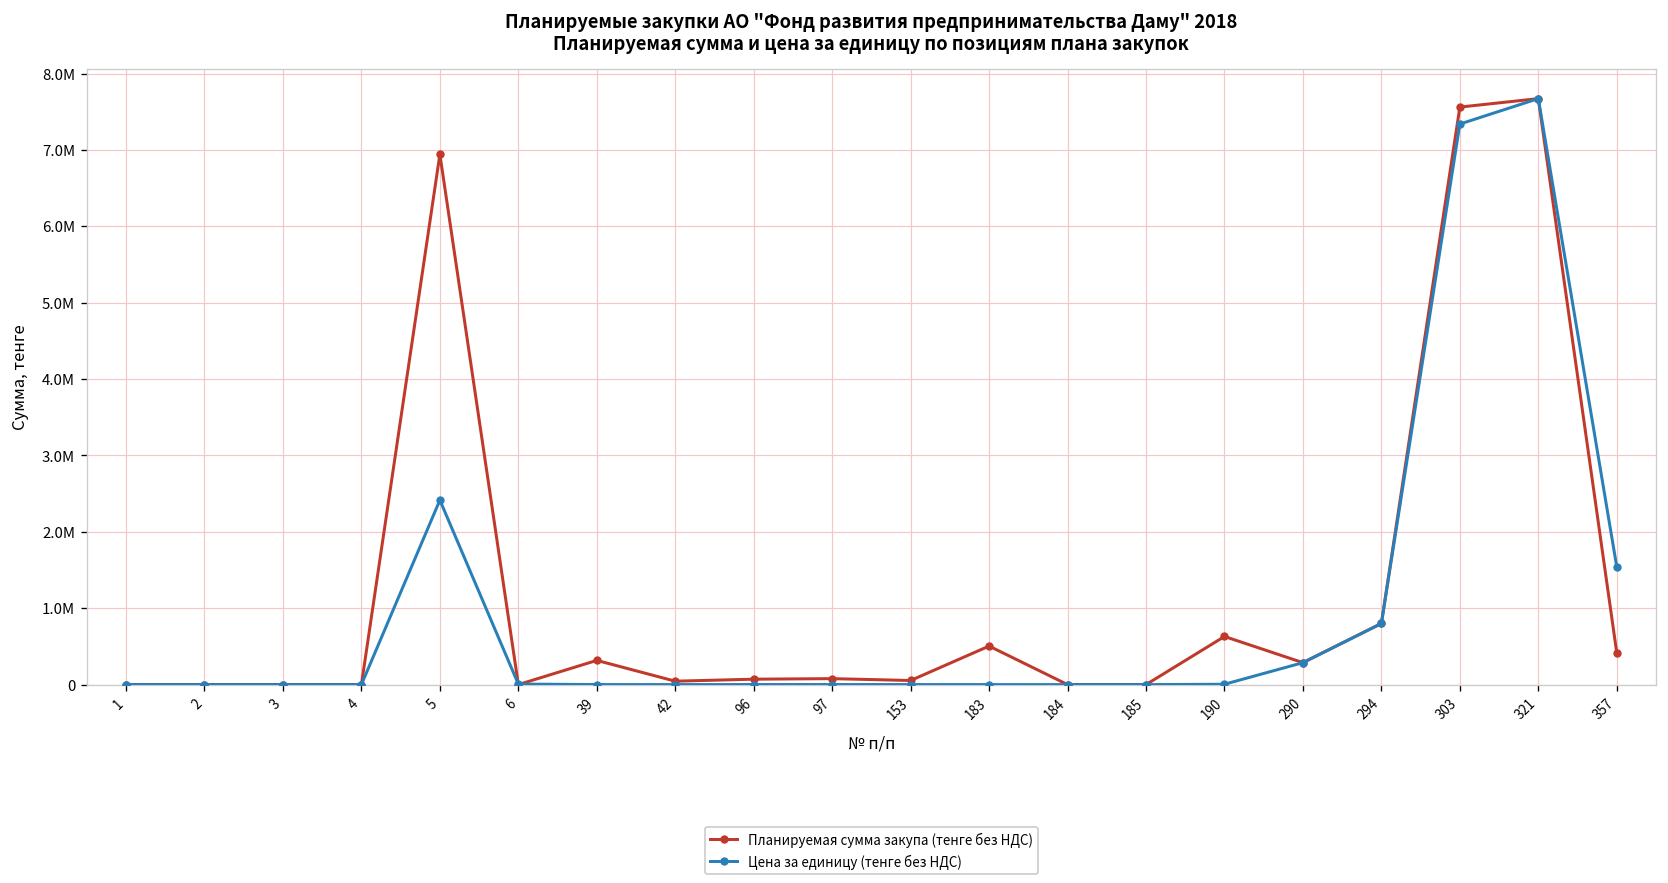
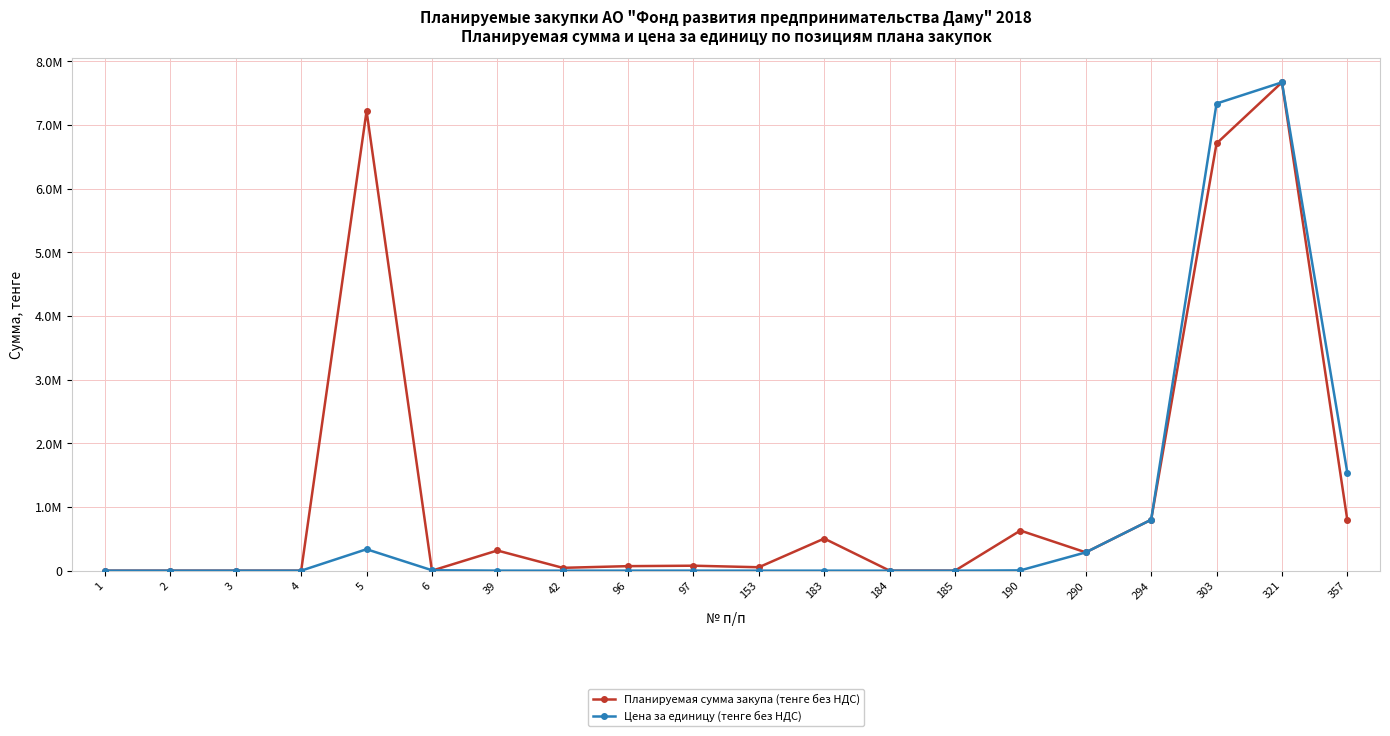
  {
    "Планируемая сумма закупа (тенге без НДС)": {
-     "5": 6900000,
+     "5": 7200000,
      "39": 300000,
      "42": 0,
      "96": 100000,
      "97": 100000,
      "153": 100000,
      "183": 500000,
      "190": 600000,
-     "303": 7600000,
-     "357": 400000
+     "303": 6700000,
+     "357": 800000
    },
    "Цена за единицу (тенге без НДС)": {
-     "5": 2400000,
+     "5": 300000,
      "39": 0,
      "42": 0,
      "96": 0,
      "97": 0,
      "153": 0,
      "183": 0,
      "190": 0,
      "303": 7300000,
      "357": 1500000
    }
  }
